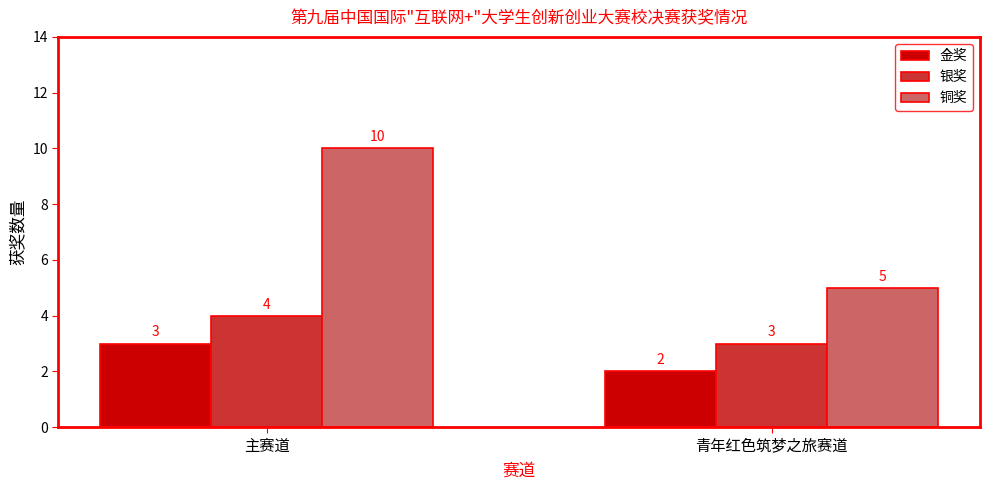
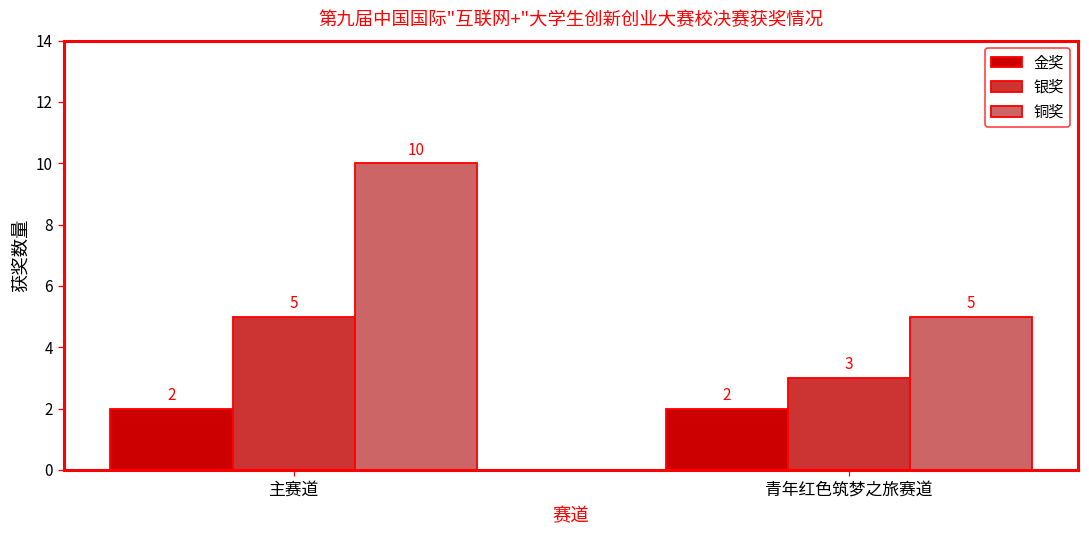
  {
    "金奖": {
-     "主赛道": 3,
+     "主赛道": 2,
      "青年红色筑梦之旅赛道": 2
    },
    "银奖": {
-     "主赛道": 4,
+     "主赛道": 5,
      "青年红色筑梦之旅赛道": 3
    },
    "铜奖": {
      "主赛道": 10,
      "青年红色筑梦之旅赛道": 5
    }
  }
